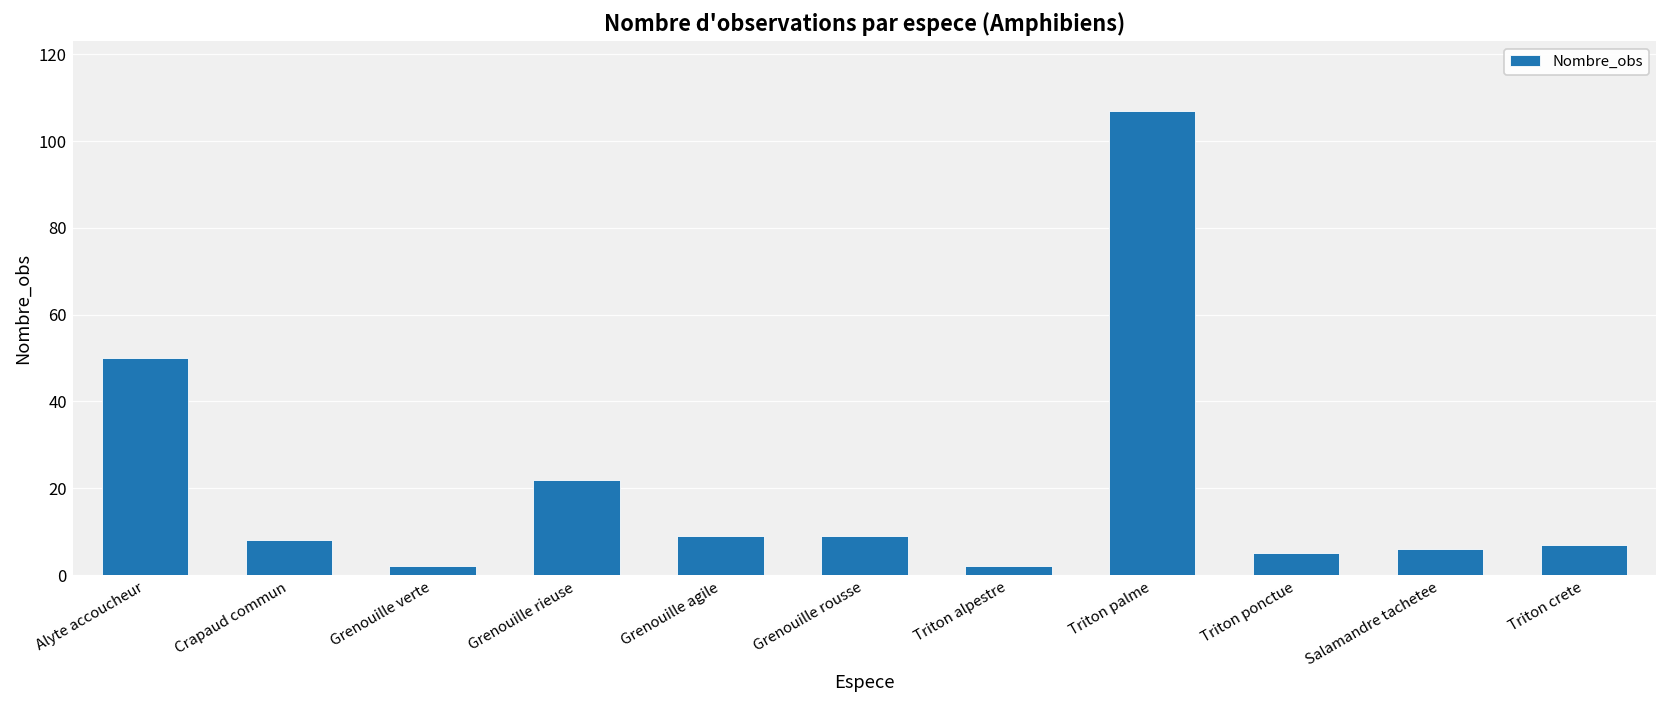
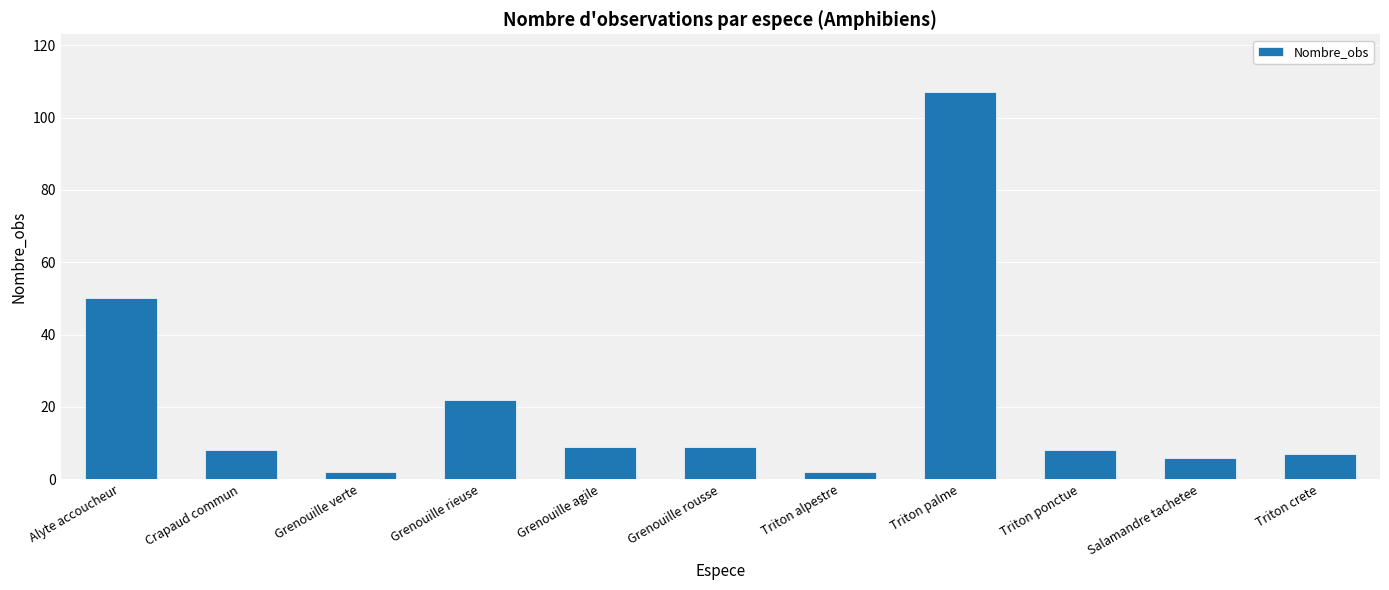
  {
    "Alyte accoucheur": 50,
    "Crapaud commun": 8,
    "Grenouille verte": 2,
    "Grenouille rieuse": 22,
    "Grenouille agile": 9,
    "Grenouille rousse": 9,
    "Triton alpestre": 2,
    "Triton palme": 107,
-   "Triton ponctue": 5,
+   "Triton ponctue": 8,
    "Salamandre tachetee": 6,
    "Triton crete": 7
  }
